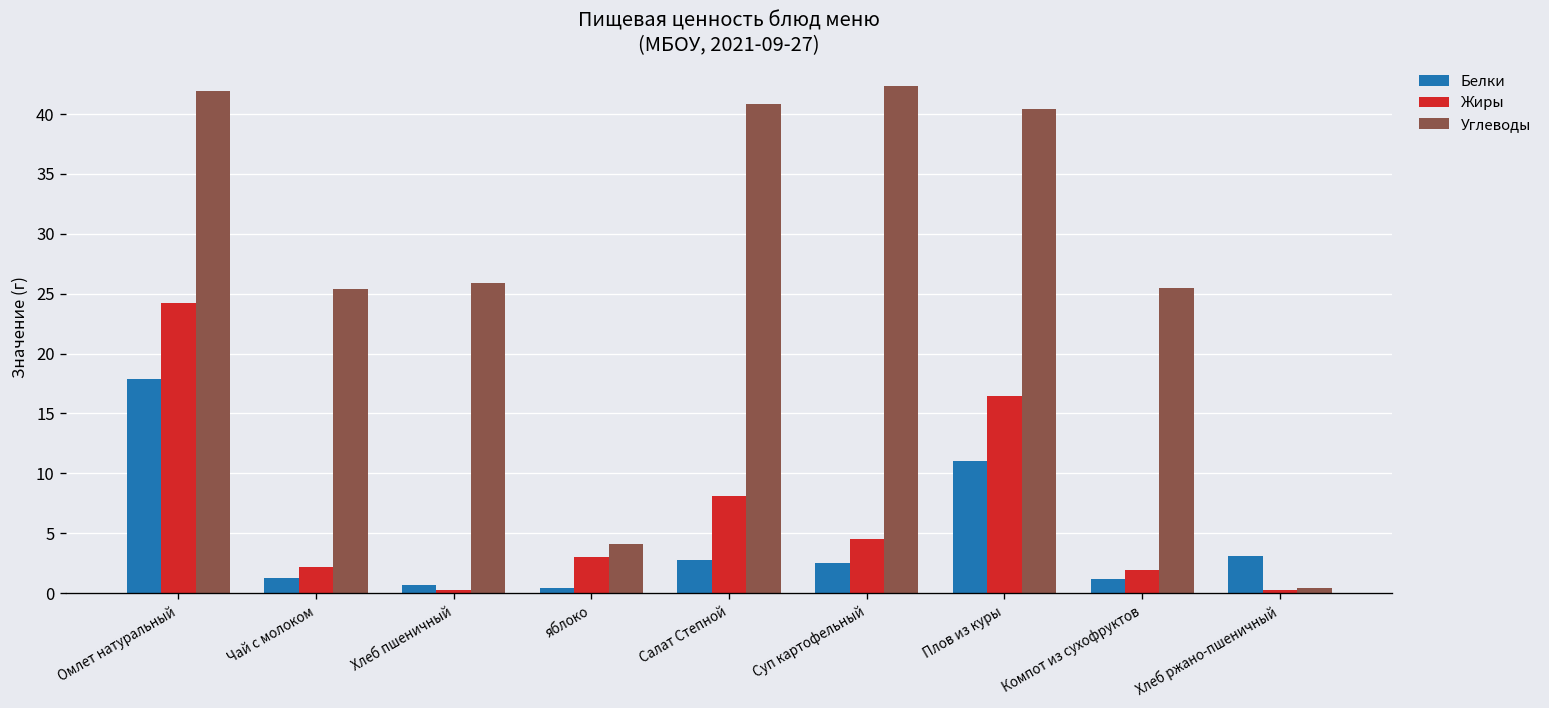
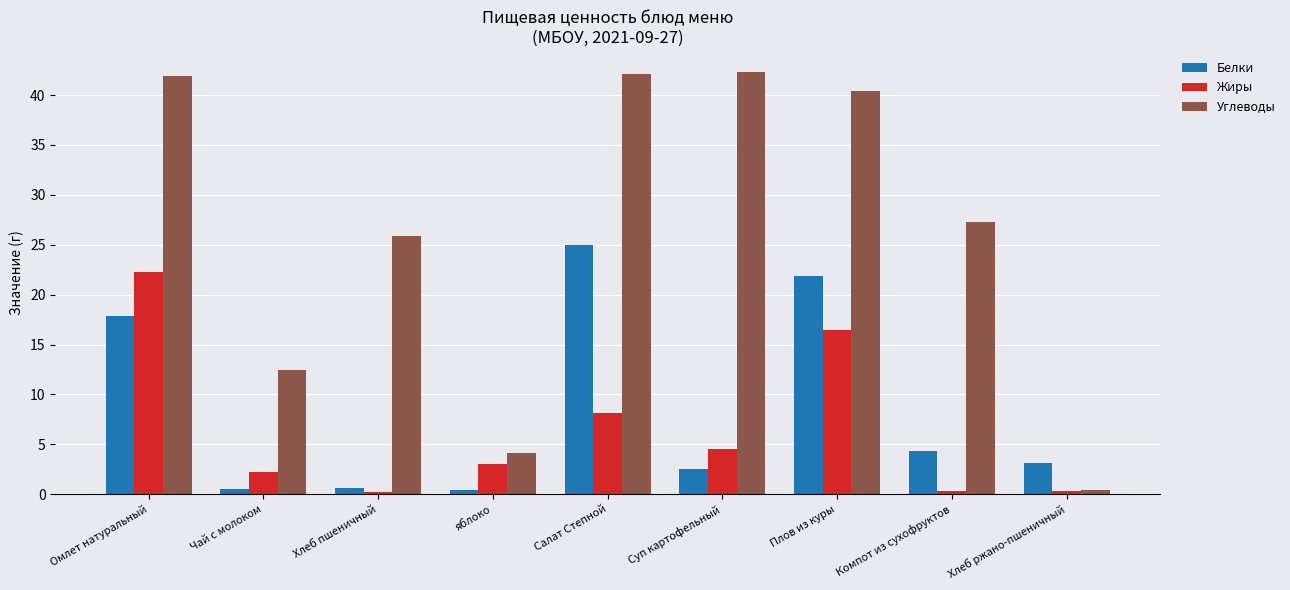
  {
    "Белки": {
      "Омлет натуральный": 18,
-     "Чай с молоком": 1.3,
+     "Чай с молоком": 0.5,
      "Хлеб пшеничный": 1,
      "яблоко": 0,
-     "Салат Степной": 3,
+     "Салат Степной": 25,
      "Суп картофельный": 3,
-     "Плов из куры": 11,
-     "Компот из сухофруктов": 1,
+     "Плов из куры": 22,
+     "Компот из сухофруктов": 4,
      "Хлеб ржано-пшеничный": 3
    },
    "Жиры": {
-     "Омлет натуральный": 24,
+     "Омлет натуральный": 22,
      "Чай с молоком": 2,
      "Хлеб пшеничный": 0,
      "яблоко": 3,
      "Салат Степной": 8,
      "Суп картофельный": 5,
      "Плов из куры": 17,
-     "Компот из сухофруктов": 2,
+     "Компот из сухофруктов": 0,
      "Хлеб ржано-пшеничный": 0
    },
    "Углеводы": {
      "Омлет натуральный": 42,
-     "Чай с молоком": 25,
+     "Чай с молоком": 12,
      "Хлеб пшеничный": 26,
      "яблоко": 4,
-     "Салат Степной": 41,
+     "Салат Степной": 42,
      "Суп картофельный": 42,
      "Плов из куры": 40,
-     "Компот из сухофруктов": 26,
+     "Компот из сухофруктов": 27,
      "Хлеб ржано-пшеничный": 0
    }
  }
